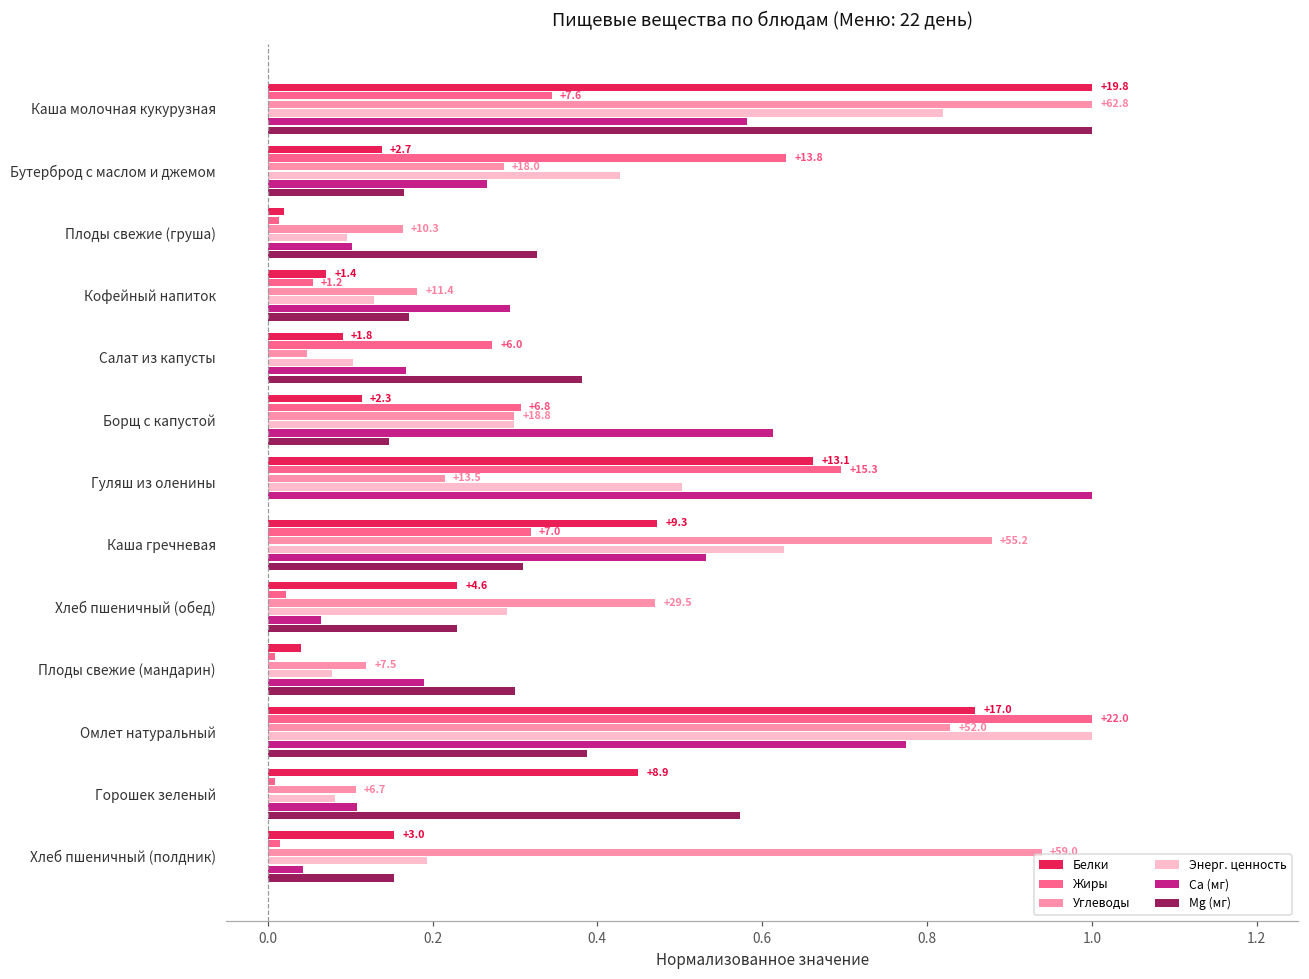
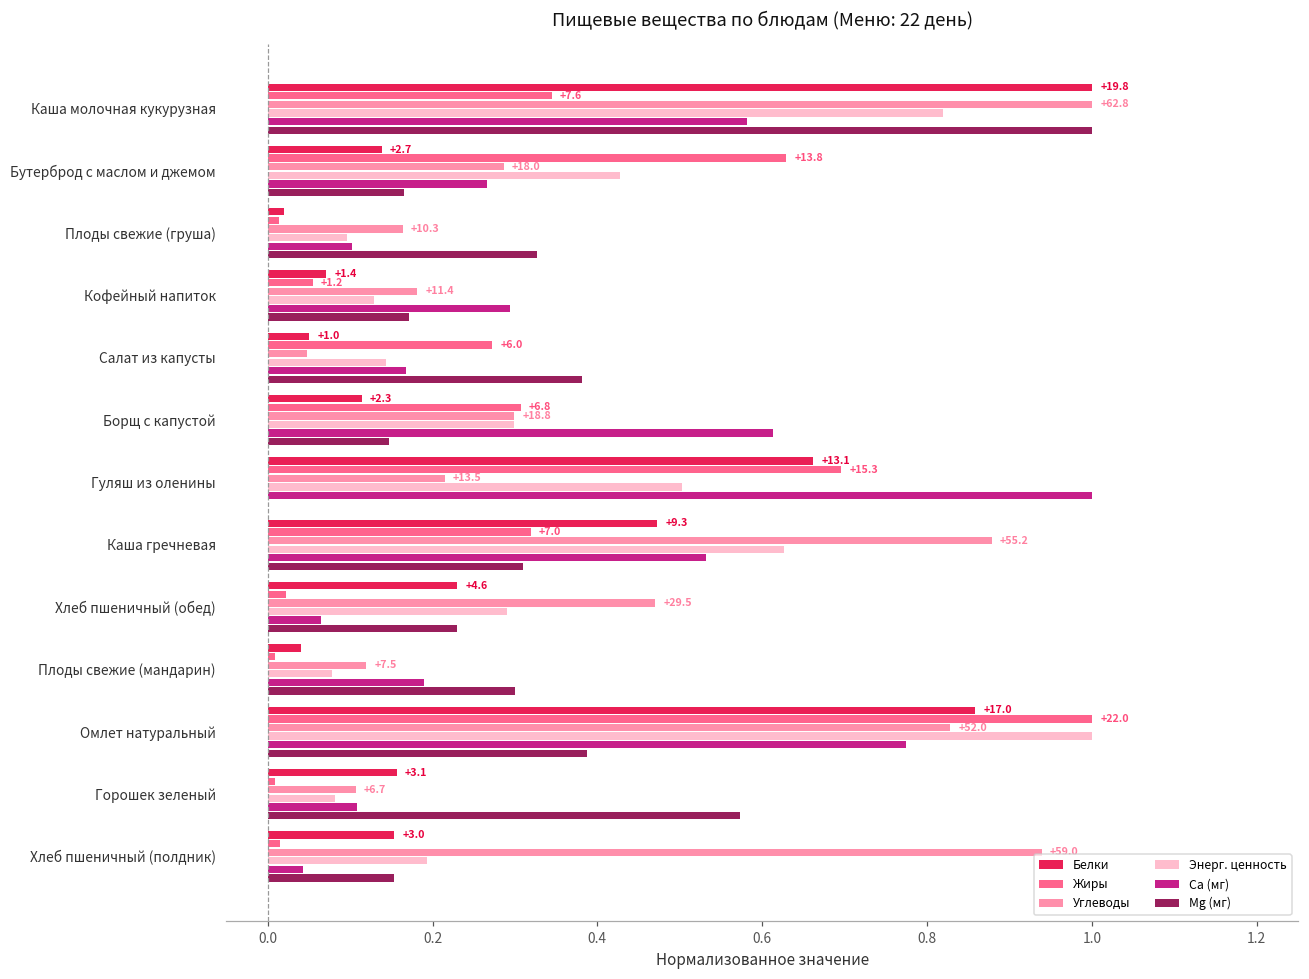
  {
    "Белки": {
-     "Салат из капусты": "+1.8",
-     "Горошек зеленый": "+8.9"
+     "Салат из капусты": "+1.0",
+     "Горошек зеленый": "+3.1"
    },
    "Жиры": {
      "Плоды свежие (груша)": "0.01",
      "Кофейный напиток": "0.05",
      "Хлеб пшеничный (обед)": "0.02",
      "Плоды свежие (мандарин)": "0.01",
      "Горошек зеленый": "0.01",
      "Хлеб пшеничный (полдник)": "0.01"
    },
    "Углеводы": {
      "Салат из капусты": "0.05",
      "Борщ с капустой": "0.30"
    },
    "Энерг. ценность": {
      "Каша молочная кукурузная": "0.82",
      "Бутерброд с маслом и джемом": "0.43",
      "Плоды свежие (груша)": "0.10",
      "Кофейный напиток": "0.13",
-     "Салат из капусты": "0.10",
+     "Салат из капусты": "0.14",
      "Борщ с капустой": "0.30",
      "Гуляш из оленины": "0.50",
      "Каша гречневая": "0.63",
      "Хлеб пшеничный (обед)": "0.29",
      "Плоды свежие (мандарин)": "0.08",
      "Омлет натуральный": "1.00",
      "Горошек зеленый": "0.08",
      "Хлеб пшеничный (полдник)": "0.19"
    },
    "Ca (мг)": {
      "Каша молочная кукурузная": "0.58",
      "Бутерброд с маслом и джемом": "0.27",
      "Плоды свежие (груша)": "0.10",
      "Кофейный напиток": "0.29",
      "Салат из капусты": "0.17",
      "Борщ с капустой": "0.61",
      "Гуляш из оленины": "1.00",
      "Каша гречневая": "0.53",
      "Хлеб пшеничный (обед)": "0.06",
      "Плоды свежие (мандарин)": "0.19",
      "Омлет натуральный": "0.77",
      "Горошек зеленый": "0.11",
      "Хлеб пшеничный (полдник)": "0.04"
    },
    "Mg (мг)": {
      "Каша молочная кукурузная": "1.00",
      "Бутерброд с маслом и джемом": "0.17",
      "Плоды свежие (груша)": "0.33",
      "Кофейный напиток": "0.17",
      "Салат из капусты": "0.38",
      "Борщ с капустой": "0.15",
      "Гуляш из оленины": "0.00",
      "Каша гречневая": "0.31",
      "Хлеб пшеничный (обед)": "0.23",
      "Плоды свежие (мандарин)": "0.30",
      "Омлет натуральный": "0.39",
      "Горошек зеленый": "0.57",
      "Хлеб пшеничный (полдник)": "0.15"
    }
  }
